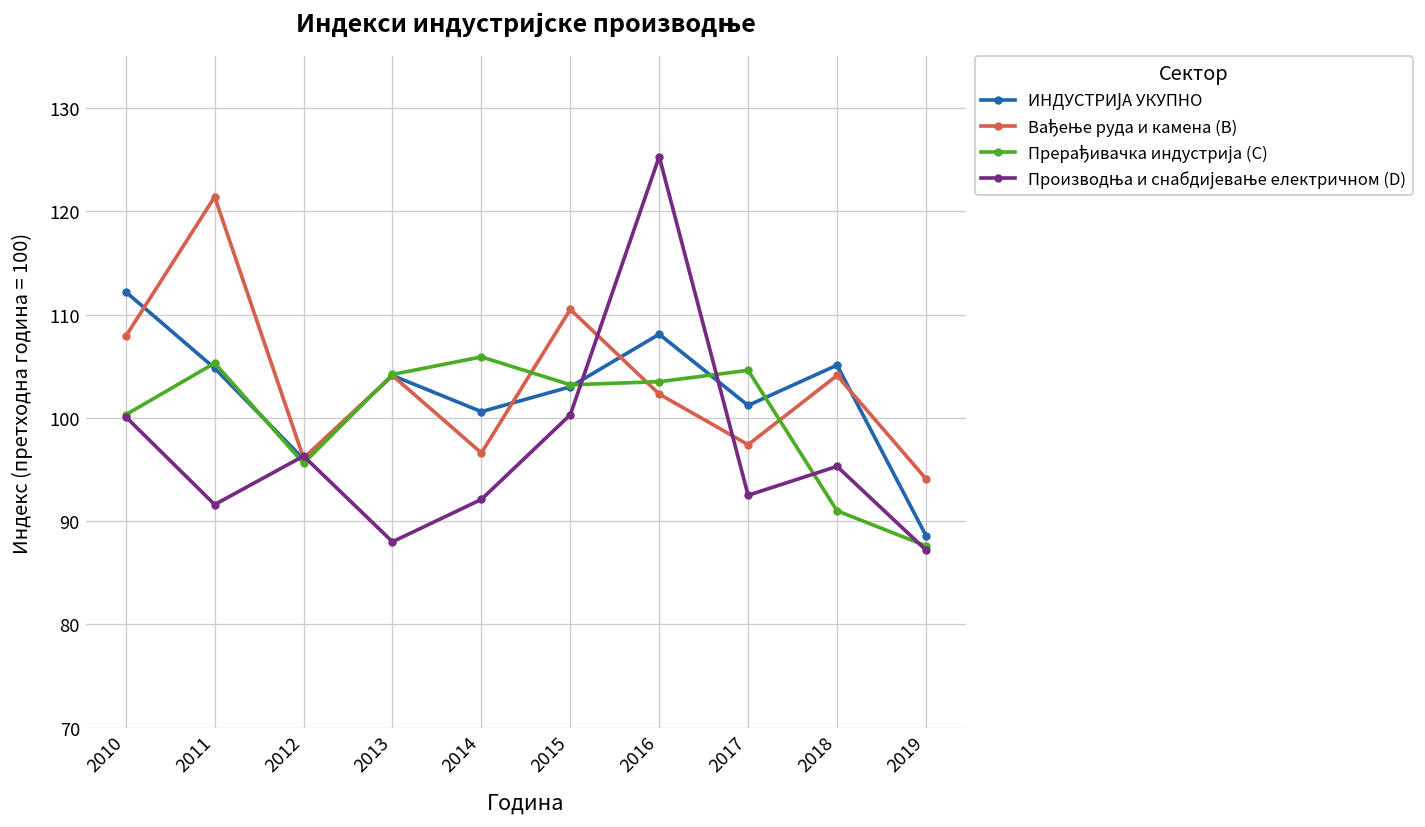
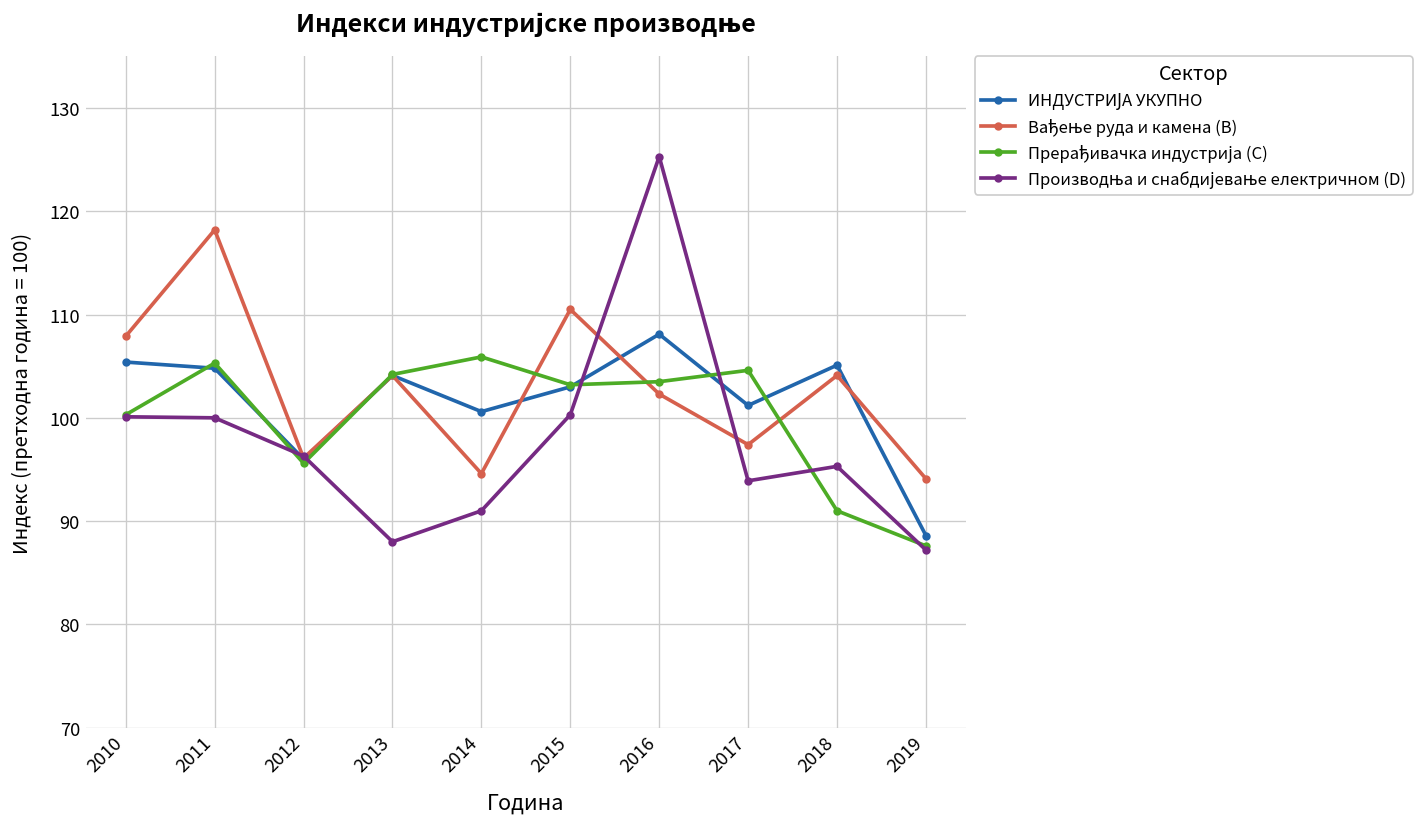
  {
    "ИНДУСТРИЈА УКУПНО": {
-     "2010": 112,
+     "2010": 105,
      "2011": 105,
      "2014": 101,
      "2016": 108,
      "2017": 101,
      "2018": 105,
      "2019": 89
    },
    "Вађење руда и камена (B)": {
      "2010": 108,
-     "2011": 121,
-     "2014": 97,
+     "2011": 118,
+     "2014": 95,
      "2015": 111,
      "2016": 102,
      "2017": 97,
      "2018": 104,
      "2019": 94
    },
    "Прерађивачка индустрија (C)": {
      "2011": 105,
      "2012": 96,
      "2014": 106,
      "2016": 104,
      "2017": 105,
      "2018": 91,
      "2019": 88
    },
    "Производња и снабдијевање електричном (D)": {
-     "2011": 92,
+     "2011": 100,
      "2013": 88,
-     "2014": 92,
+     "2014": 91,
      "2015": 100,
      "2016": 125,
-     "2017": 93,
+     "2017": 94,
      "2018": 95,
      "2019": 87
    }
  }
